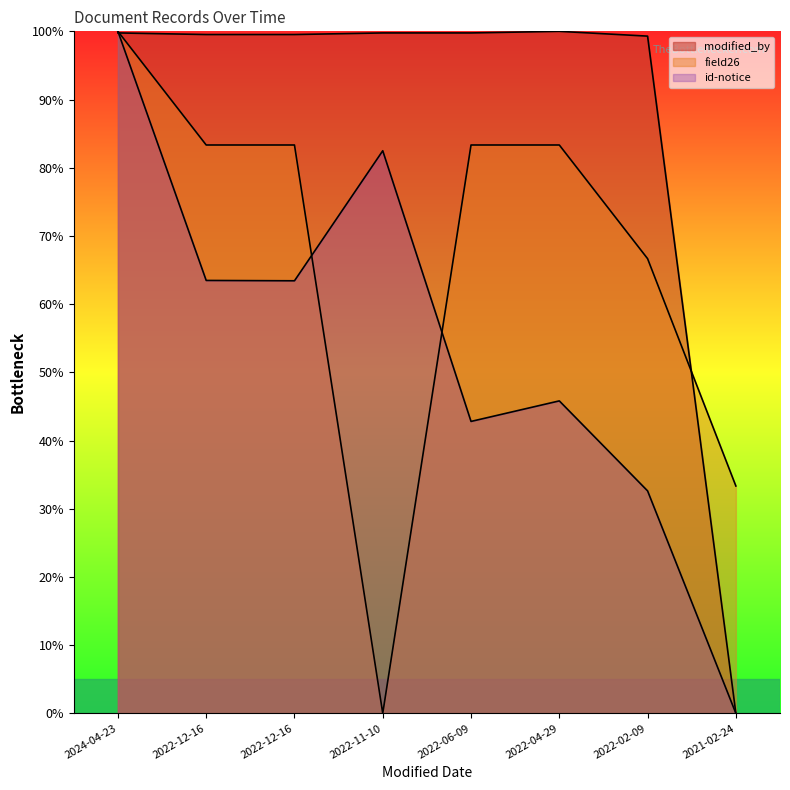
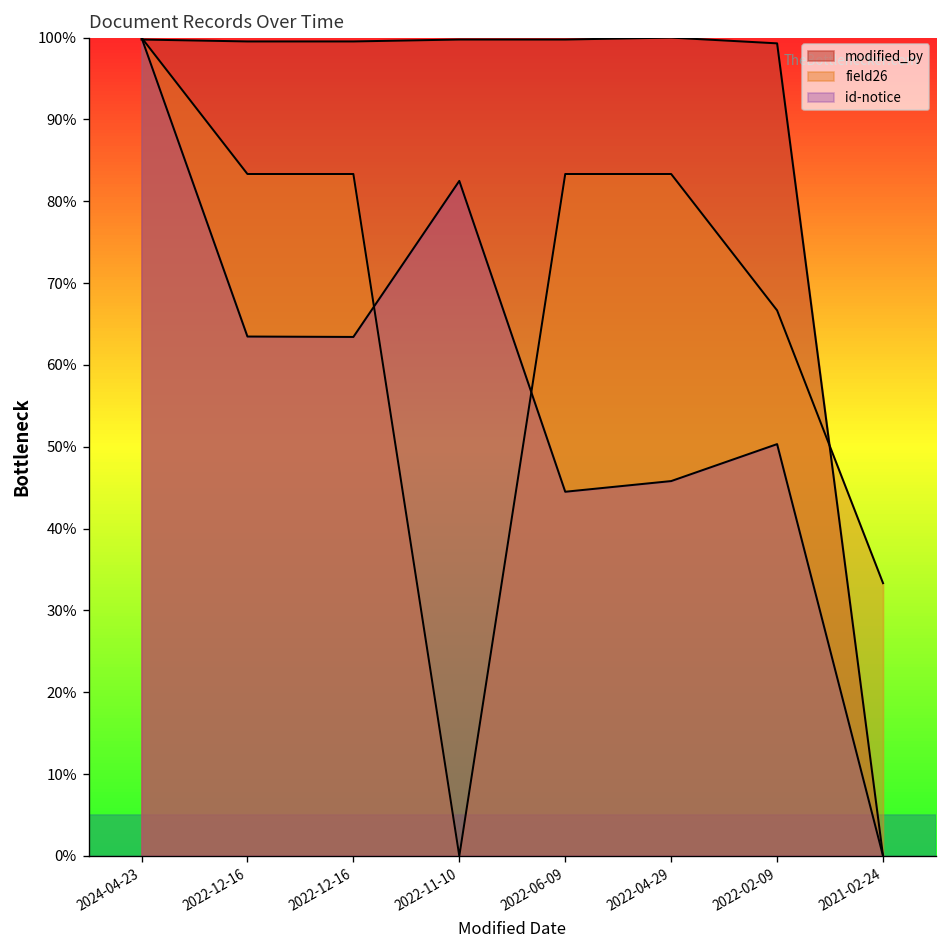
  {
    "id-notice": {
      "2022-11-10": "82%",
-     "2022-06-09": "43%",
+     "2022-06-09": "45%",
      "2022-04-29": "46%",
-     "2022-02-09": "33%"
+     "2022-02-09": "50%"
    }
  }
